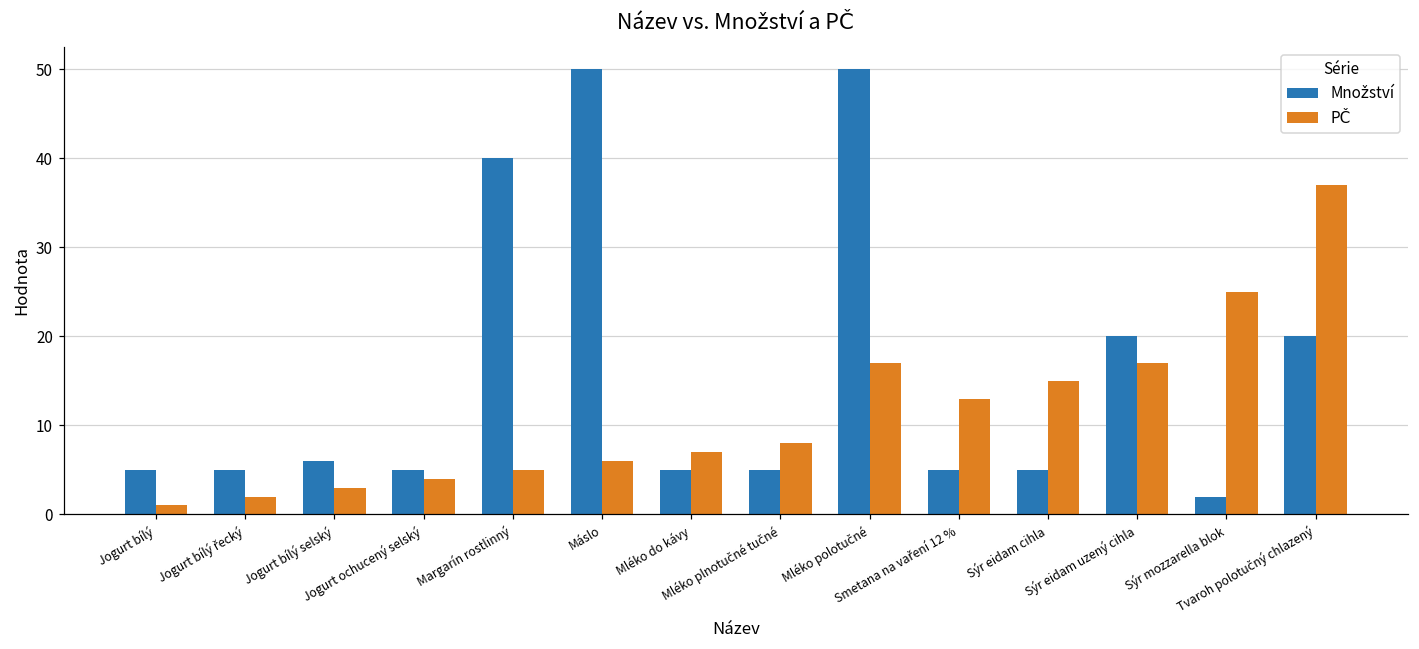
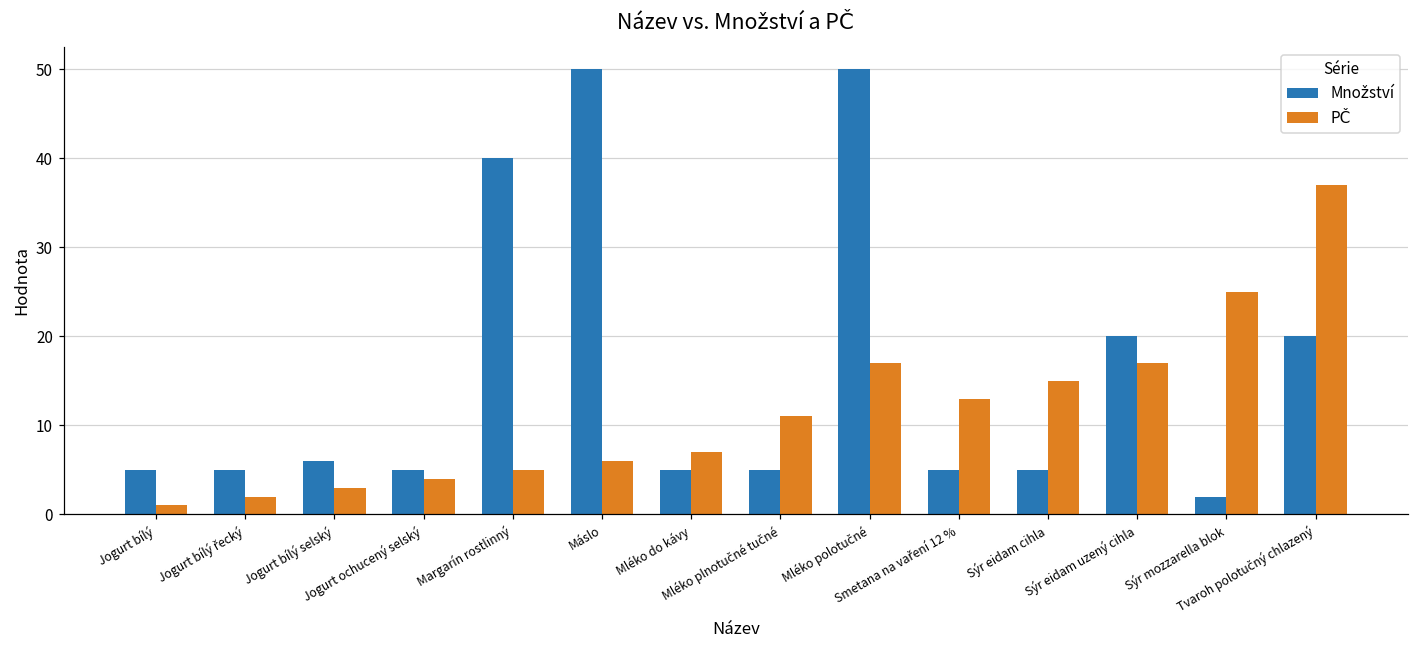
  {
    "Množství": {
      "Jogurt bílý": 5,
      "Jogurt bílý řecký": 5,
      "Jogurt bílý selský": 6,
      "Jogurt ochucený selský": 5,
      "Margarín rostlinný": 40,
      "Máslo": 50,
      "Mléko do kávy": 5,
      "Mléko plnotučné tučné": 5,
      "Mléko polotučné": 50,
      "Smetana na vaření 12 %": 5,
      "Sýr eidam cihla": 5,
      "Sýr eidam uzený cihla": 20,
      "Sýr mozzarella blok": 2,
      "Tvaroh polotučný chlazený": 20
    },
    "PČ": {
      "Jogurt bílý": 1,
      "Jogurt bílý řecký": 2,
      "Jogurt bílý selský": 3,
      "Jogurt ochucený selský": 4,
      "Margarín rostlinný": 5,
      "Máslo": 6,
      "Mléko do kávy": 7,
-     "Mléko plnotučné tučné": 8,
+     "Mléko plnotučné tučné": 11,
      "Mléko polotučné": 17,
      "Smetana na vaření 12 %": 13,
      "Sýr eidam cihla": 15,
      "Sýr eidam uzený cihla": 17,
      "Sýr mozzarella blok": 25,
      "Tvaroh polotučný chlazený": 37
    }
  }
